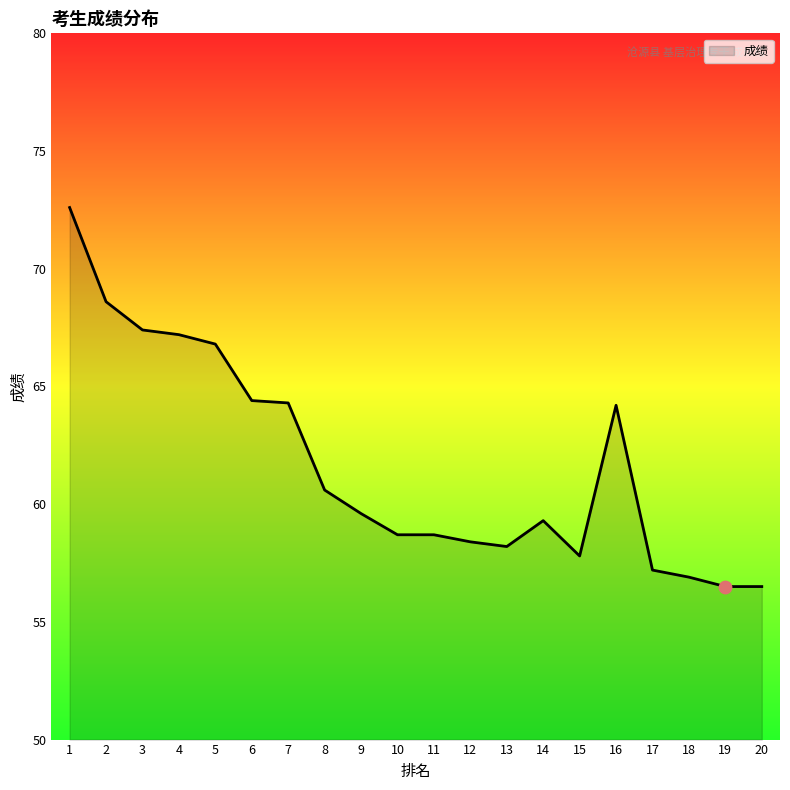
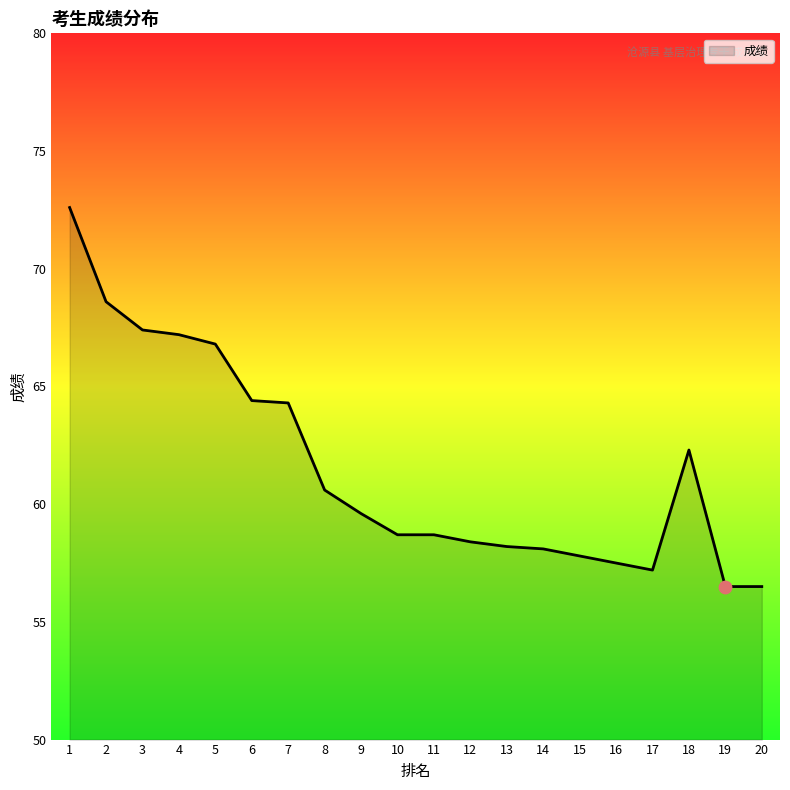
  {
    "成绩": {
      "1": 72.6,
      "2": 68.6,
      "3": 67.4,
      "4": 67.2,
      "5": 66.8,
      "6": 64.4,
      "7": 64.3,
      "8": 60.6,
      "9": 59.6,
      "10": 58.7,
      "11": 58.7,
      "12": 58.4,
      "13": 58.2,
-     "14": 59.3,
+     "14": 58.1,
      "15": 57.8,
-     "16": 64.2,
+     "16": 57.5,
      "17": 57.2,
-     "18": 56.9,
+     "18": 62.3,
      "20": 56.5
    }
  }
